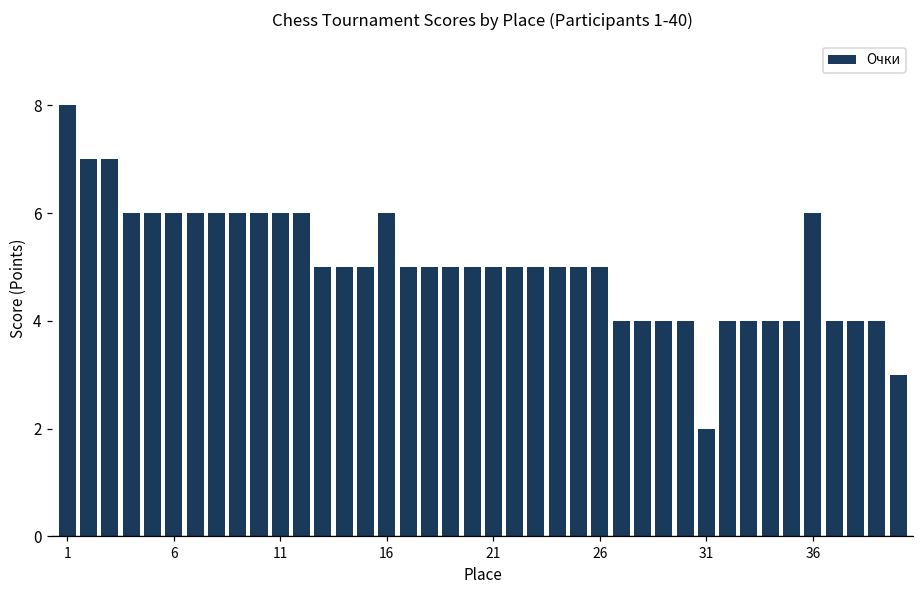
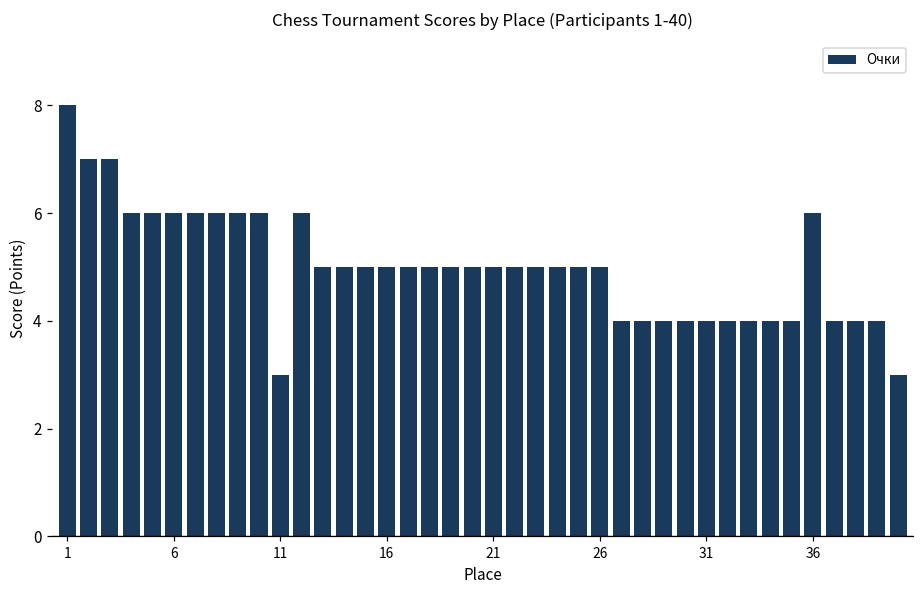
  {
    "1": 8,
    "6": 6,
-   "11": 6,
-   "16": 6,
+   "11": 3,
+   "16": 5,
    "21": 5,
    "26": 5,
-   "31": 2,
+   "31": 4,
    "36": 6
  }
